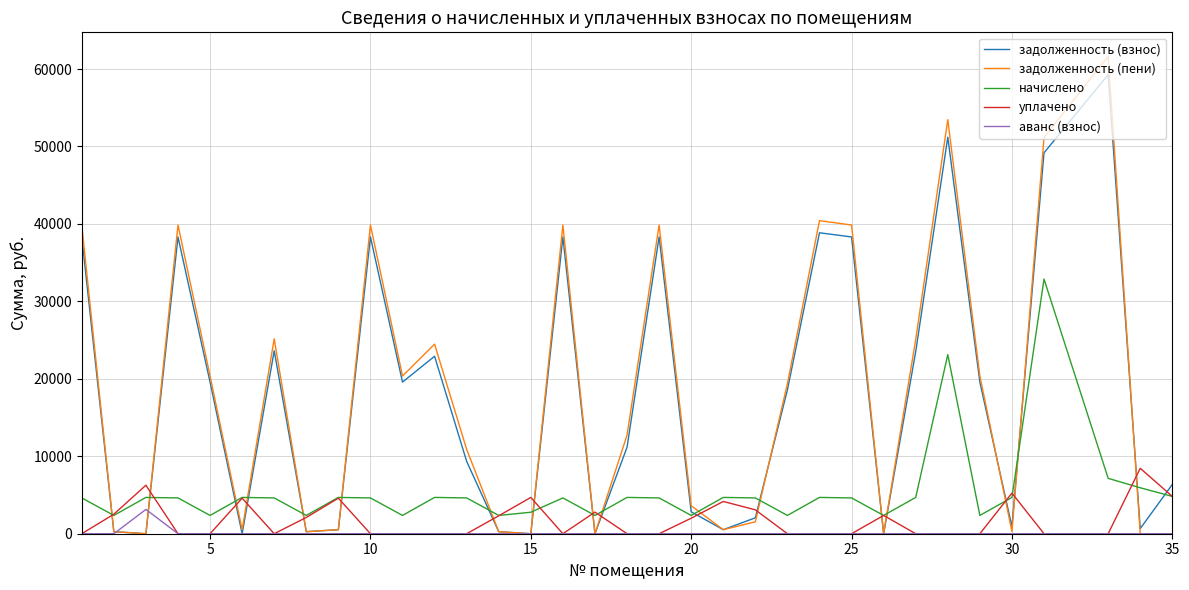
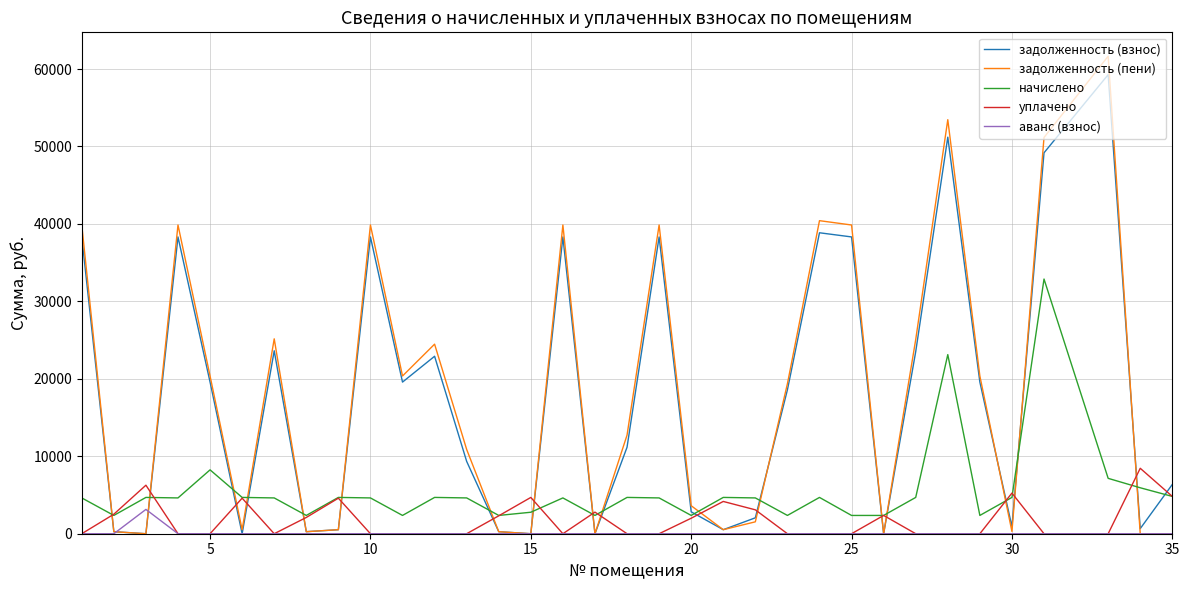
  {
    "задолженность (взнос)": {
      "5": 20000,
      "10": 38000,
      "20": 3000,
      "25": 38000,
      "30": 1000,
      "35": 6000
    },
    "задолженность (пени)": {
      "5": 20000,
      "10": 40000,
      "20": 4000,
      "25": 40000
    },
    "начислено": {
-     "5": 2000,
+     "5": 8000,
      "10": 5000,
      "15": 3000,
      "20": 2000,
-     "25": 5000,
+     "25": 2000,
      "30": 5000
    },
    "уплачено": {
      "15": 5000,
      "20": 2000,
      "30": 5000
    },
    "аванс (взнос)": {
      "20": 0
    }
  }
